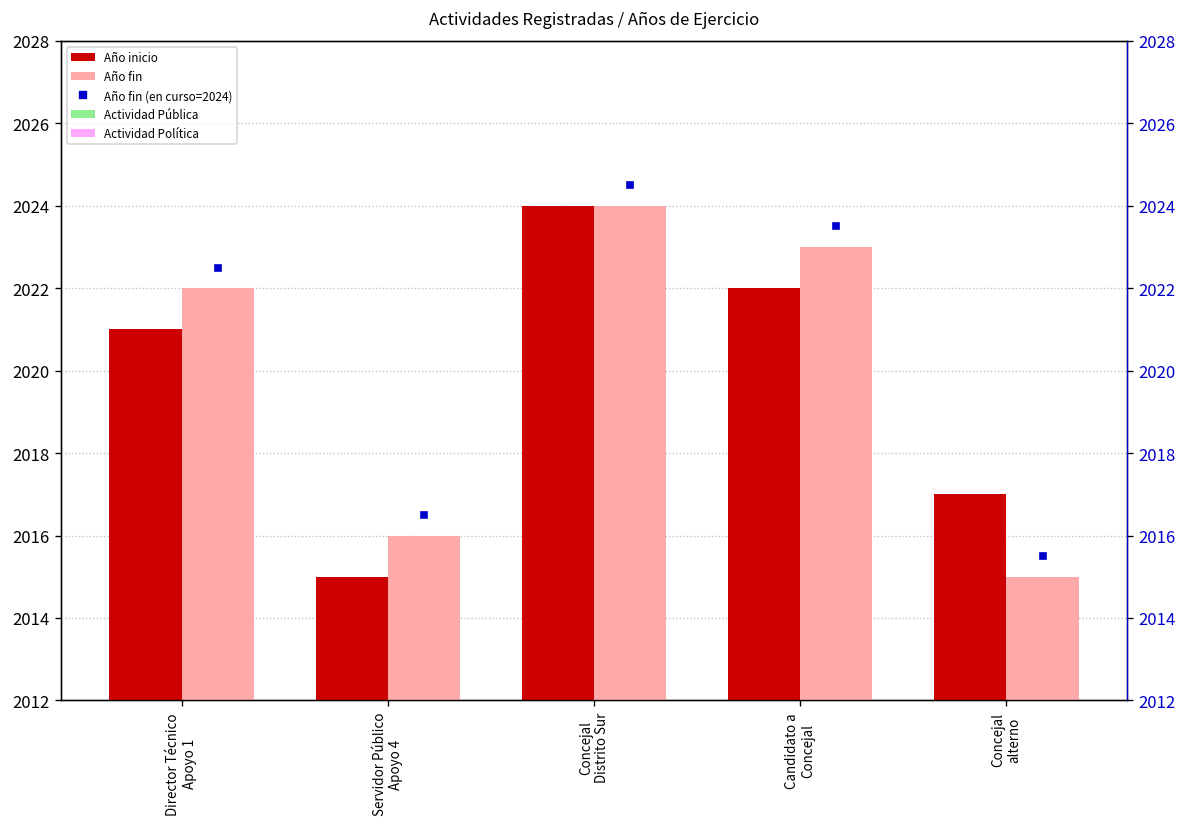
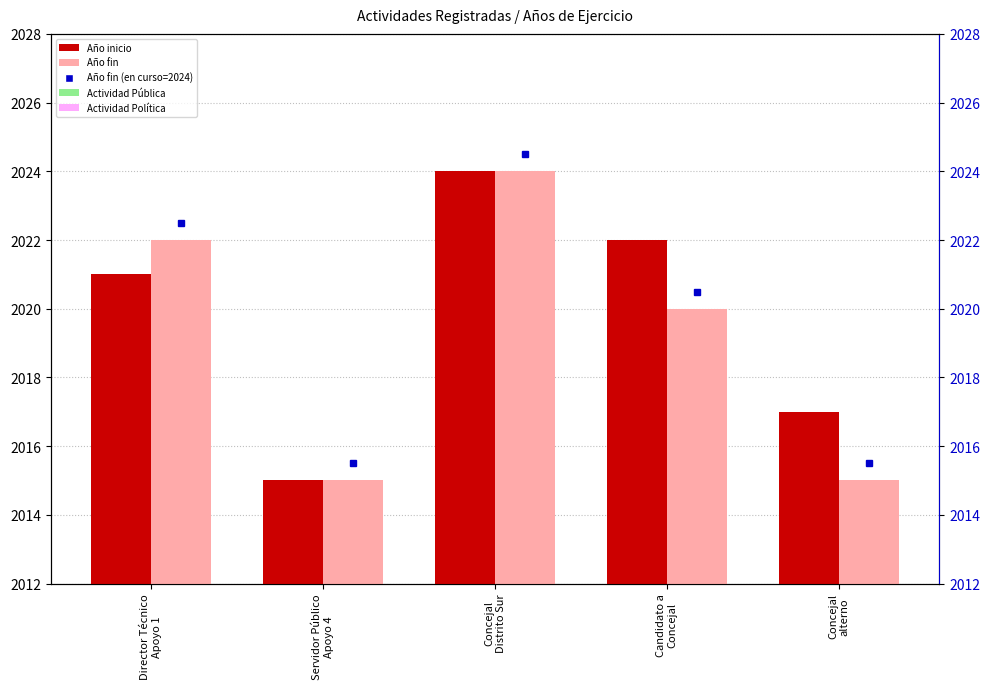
  {
    "Año inicio": {
      "Director Técnico Apoyo 1": 2021,
      "Servidor Público Apoyo 4": 2015,
      "Concejal Distrito Sur": 2024,
      "Candidato a Concejal": 2022,
      "Concejal alterno": 2017
    },
    "Año fin": {
      "Director Técnico Apoyo 1": 2022,
-     "Servidor Público Apoyo 4": 2016,
+     "Servidor Público Apoyo 4": 2015,
      "Concejal Distrito Sur": 2024,
-     "Candidato a Concejal": 2023,
+     "Candidato a Concejal": 2020,
      "Concejal alterno": 2015
    }
  }
